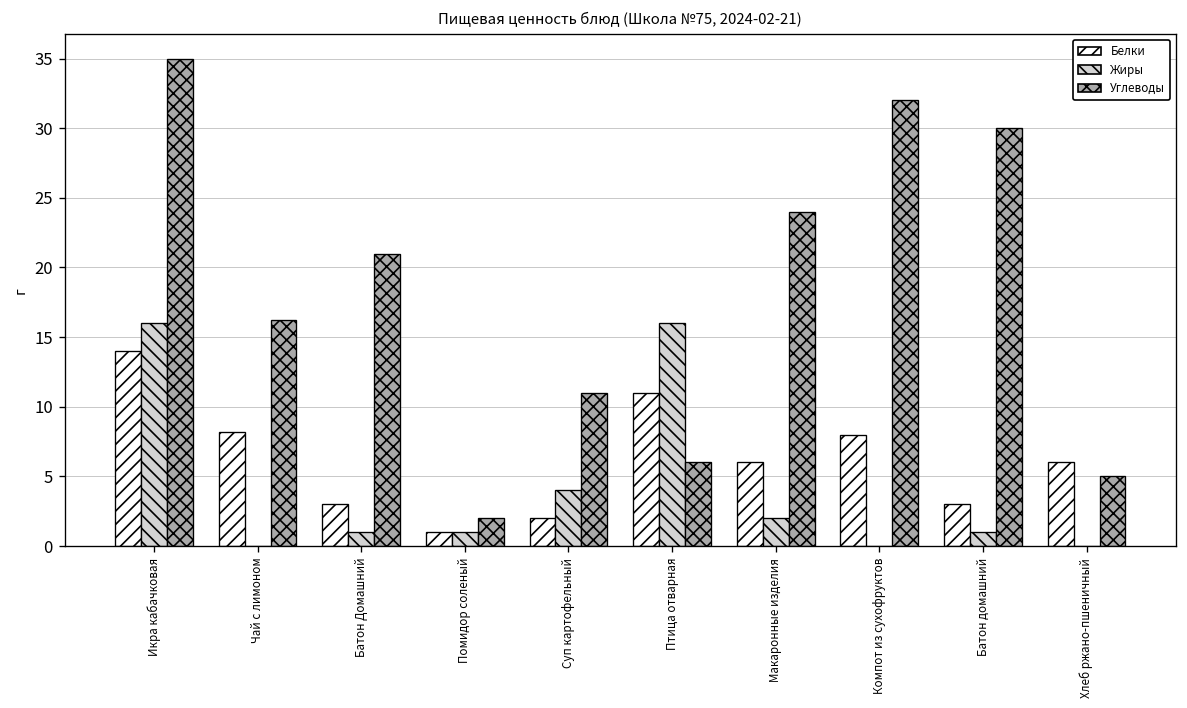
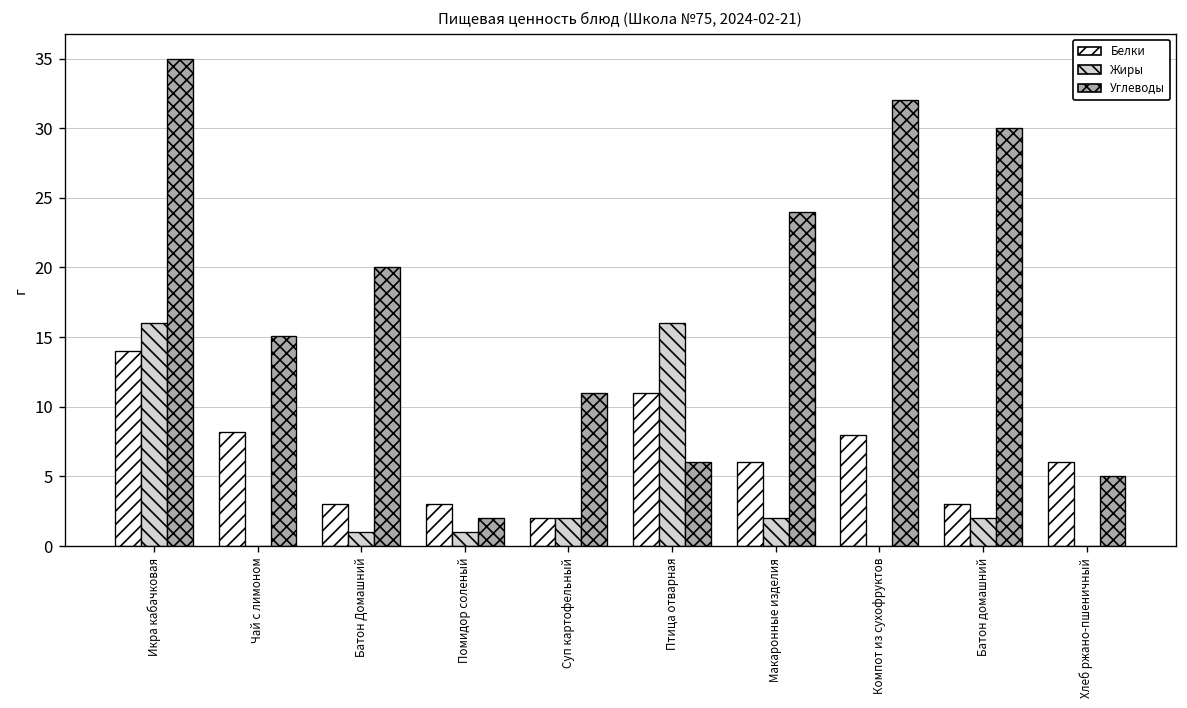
  {
    "Белки": {
      "Икра кабачковая": 14,
      "Чай с лимоном": 8,
      "Батон Домашний": 3,
-     "Помидор соленый": 1,
+     "Помидор соленый": 3,
      "Суп картофельный": 2,
      "Птица отварная": 11,
      "Макаронные изделия": 6,
      "Компот из сухофруктов": 8,
      "Батон домашний": 3,
      "Хлеб ржано-пшеничный": 6
    },
    "Жиры": {
      "Икра кабачковая": 16,
      "Чай с лимоном": 0,
      "Батон Домашний": 1,
      "Помидор соленый": 1,
-     "Суп картофельный": 4,
+     "Суп картофельный": 2,
      "Птица отварная": 16,
      "Макаронные изделия": 2,
      "Компот из сухофруктов": 0,
-     "Батон домашний": 1,
+     "Батон домашний": 2,
      "Хлеб ржано-пшеничный": 0
    },
    "Углеводы": {
      "Икра кабачковая": 35.0,
-     "Чай с лимоном": 16.2,
-     "Батон Домашний": 21,
+     "Чай с лимоном": 15.1,
+     "Батон Домашний": 20,
      "Помидор соленый": 2.0,
      "Суп картофельный": 11.0,
      "Птица отварная": 6.0,
      "Макаронные изделия": 24.0,
      "Компот из сухофруктов": 32.0,
      "Батон домашний": 30.0,
      "Хлеб ржано-пшеничный": 5.0
    }
  }
